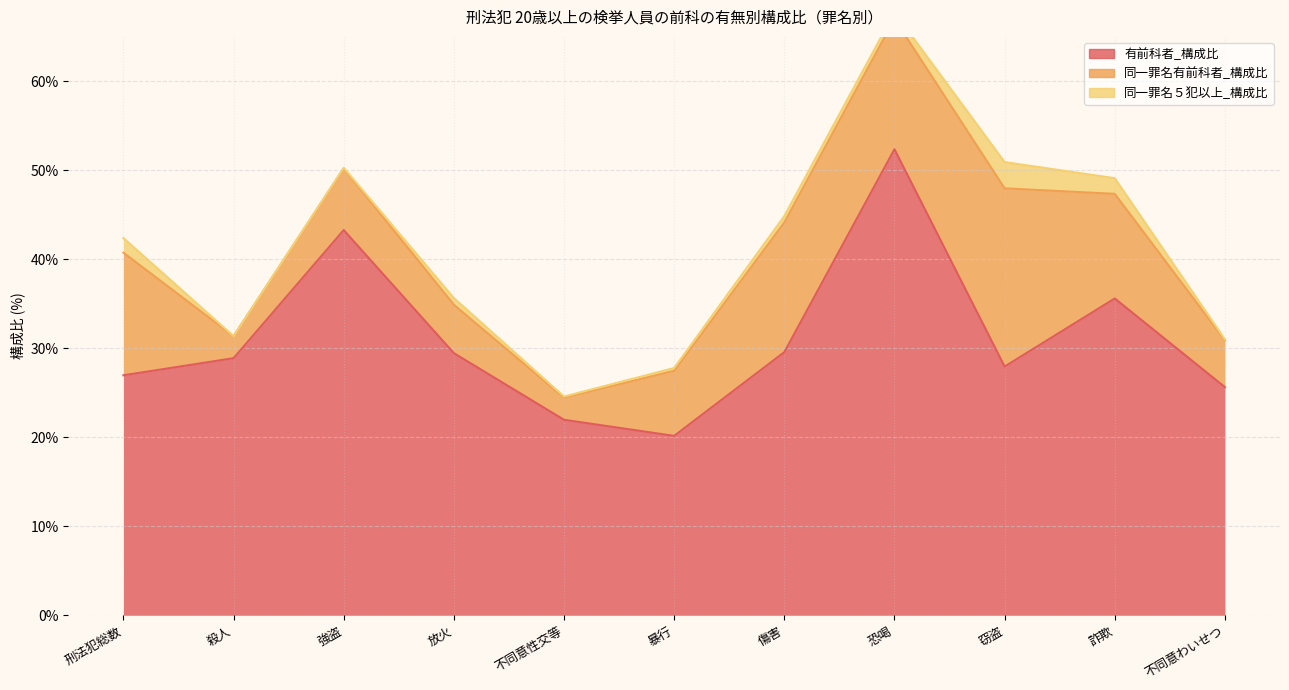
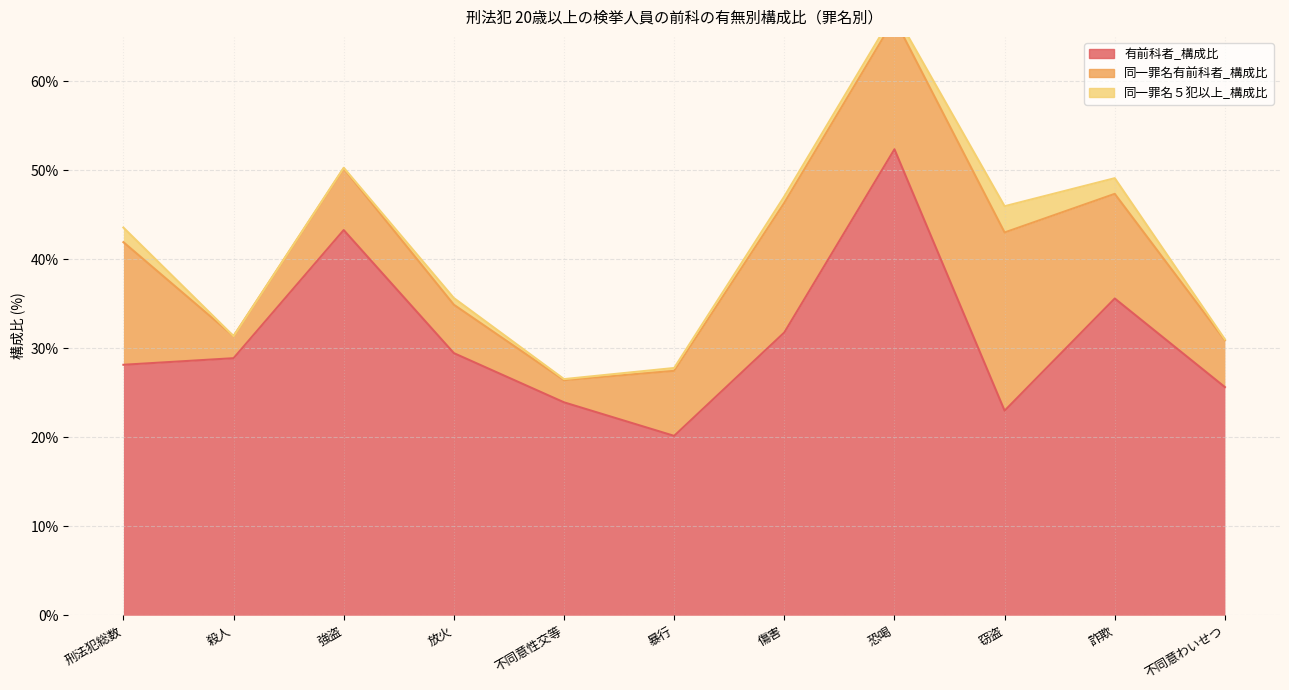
  {
    "有前科者_構成比": {
-     "刑法犯総数": "27%",
+     "刑法犯総数": "28%",
      "殺人": "29%",
      "強盗": "43%",
      "放火": "29%",
-     "不同意性交等": "22%",
+     "不同意性交等": "24%",
      "暴行": "20%",
-     "傷害": "30%",
+     "傷害": "32%",
      "恐喝": "52%",
-     "窃盗": "28%",
+     "窃盗": "23%",
      "詐欺": "36%",
      "不同意わいせつ": "26%"
    }
  }
